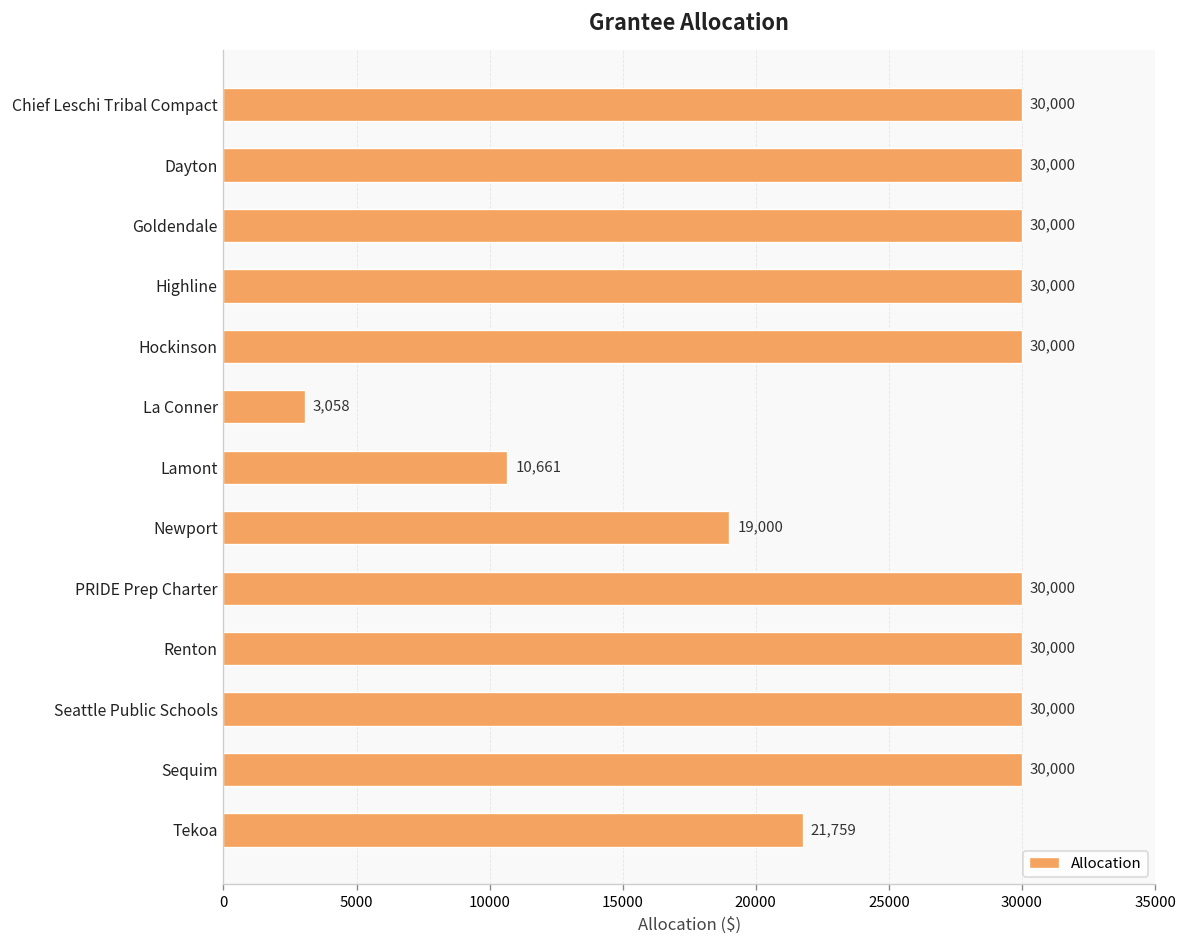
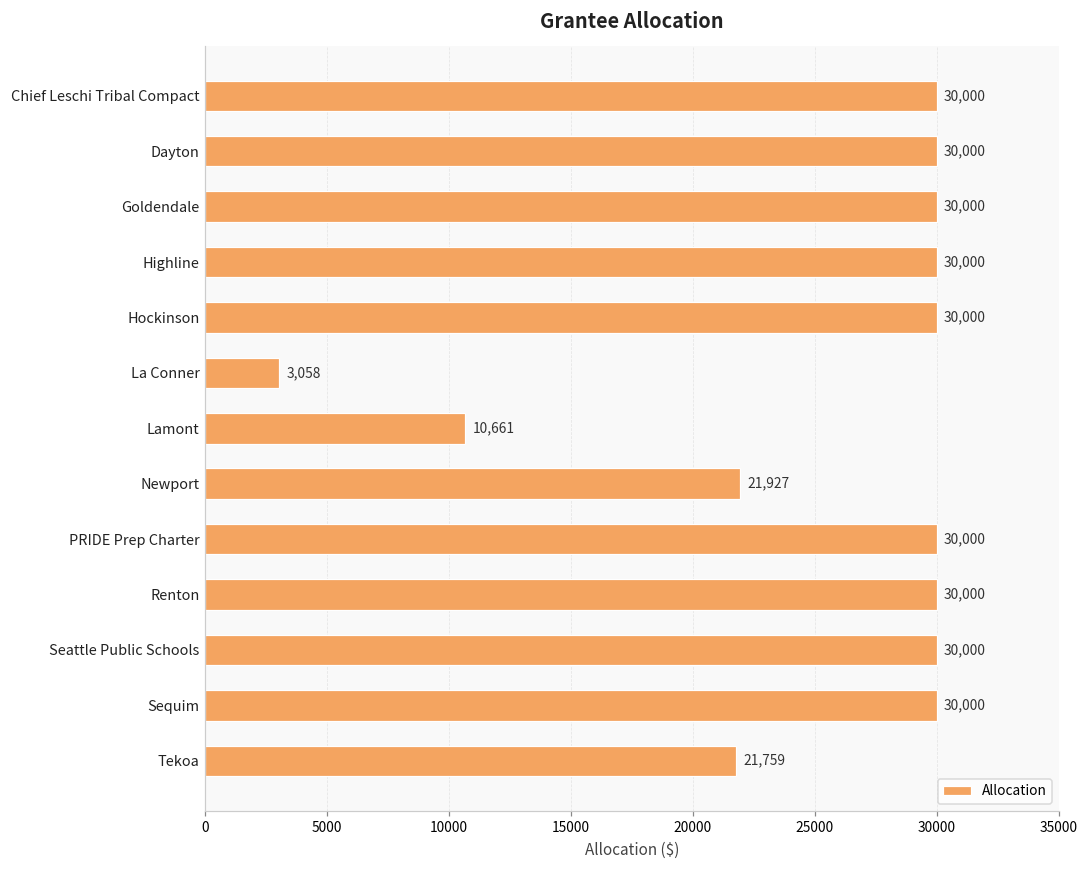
  {
    "Chief Leschi Tribal Compact": "30,000",
    "Dayton": "30,000",
    "Goldendale": "30,000",
    "Highline": "30,000",
    "Hockinson": "30,000",
    "La Conner": "3,058",
    "Lamont": "10,661",
-   "Newport": "19,000",
+   "Newport": "21,927",
    "PRIDE Prep Charter": "30,000",
    "Renton": "30,000",
    "Seattle Public Schools": "30,000",
    "Sequim": "30,000",
    "Tekoa": "21,759"
  }
